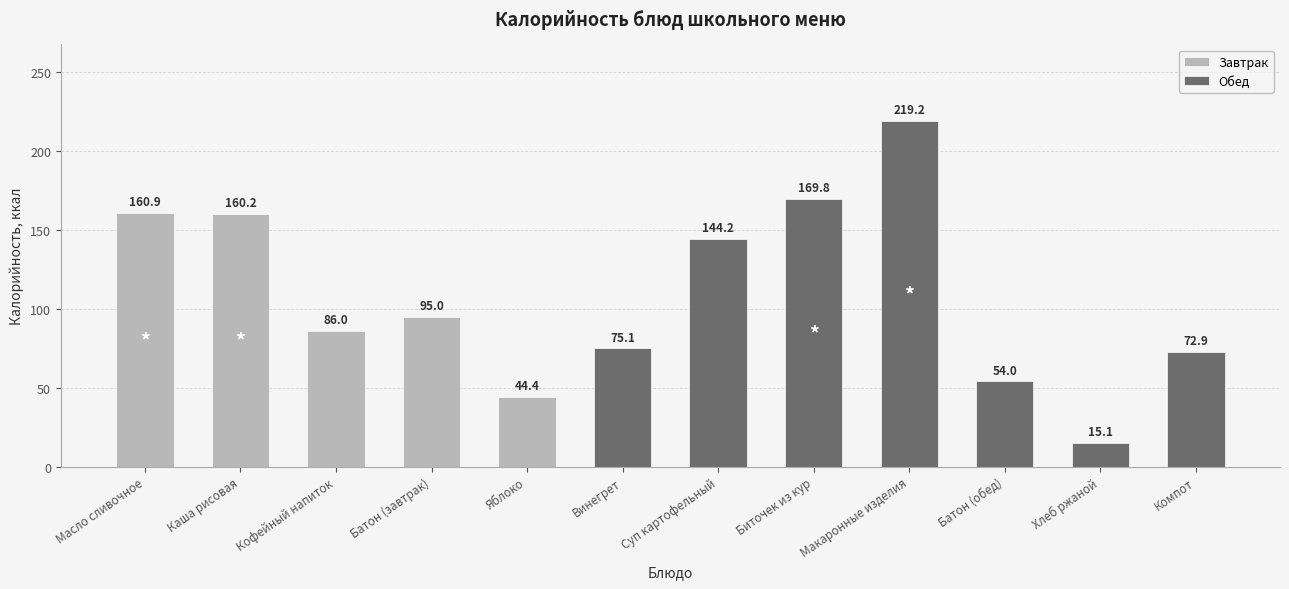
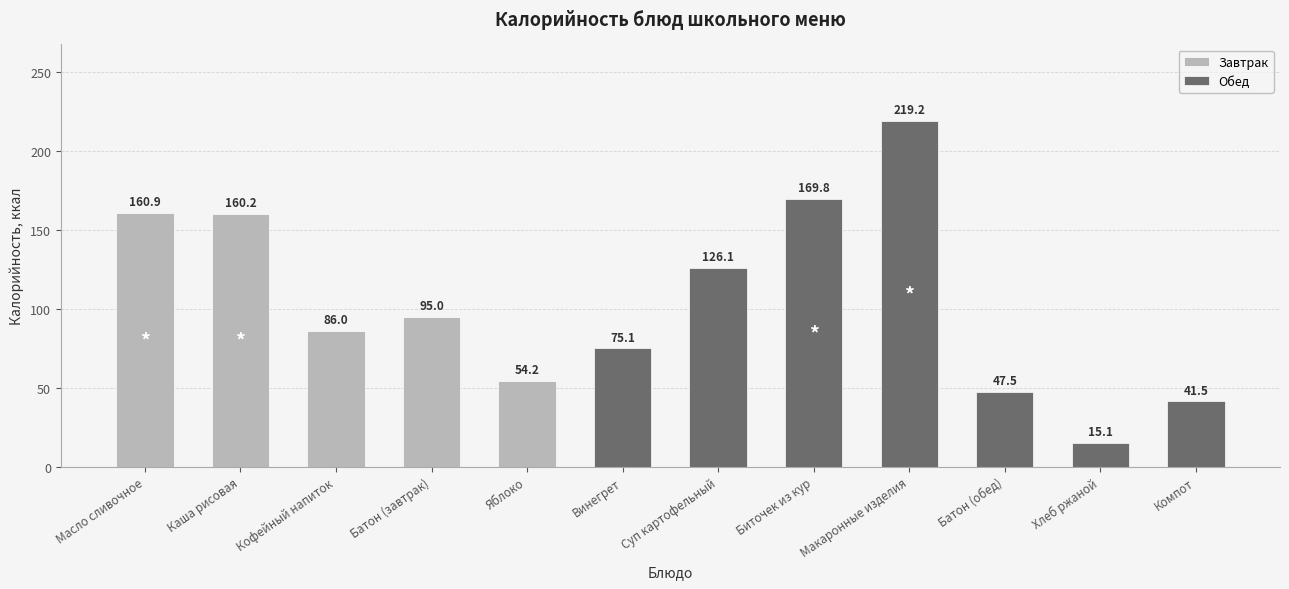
  {
    "Завтрак": {
      "Масло сливочное": 160.9,
      "Каша рисовая": 160.2,
      "Кофейный напиток": 86.0,
      "Батон (завтрак)": 95.0,
-     "Яблоко": 44.4
+     "Яблоко": 54.2
    },
    "Обед": {
      "Винегрет": 75.1,
-     "Суп картофельный": 144.2,
+     "Суп картофельный": 126.1,
      "Биточек из кур": 169.8,
      "Макаронные изделия": 219.2,
-     "Батон (обед)": 54.0,
+     "Батон (обед)": 47.5,
      "Хлеб ржаной": 15.1,
-     "Компот": 72.9
+     "Компот": 41.5
    }
  }
